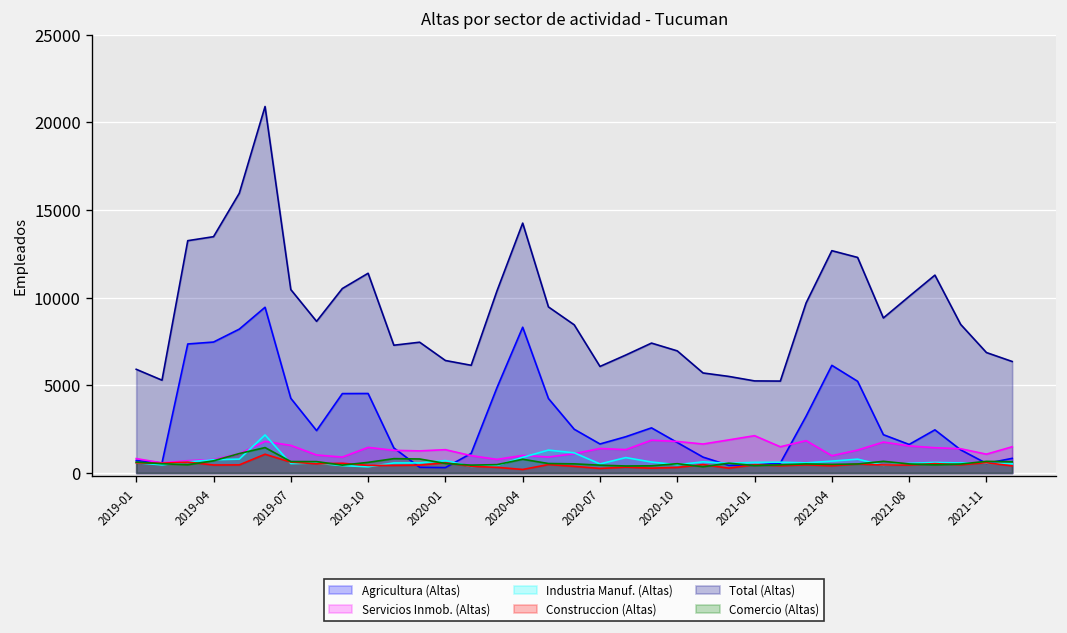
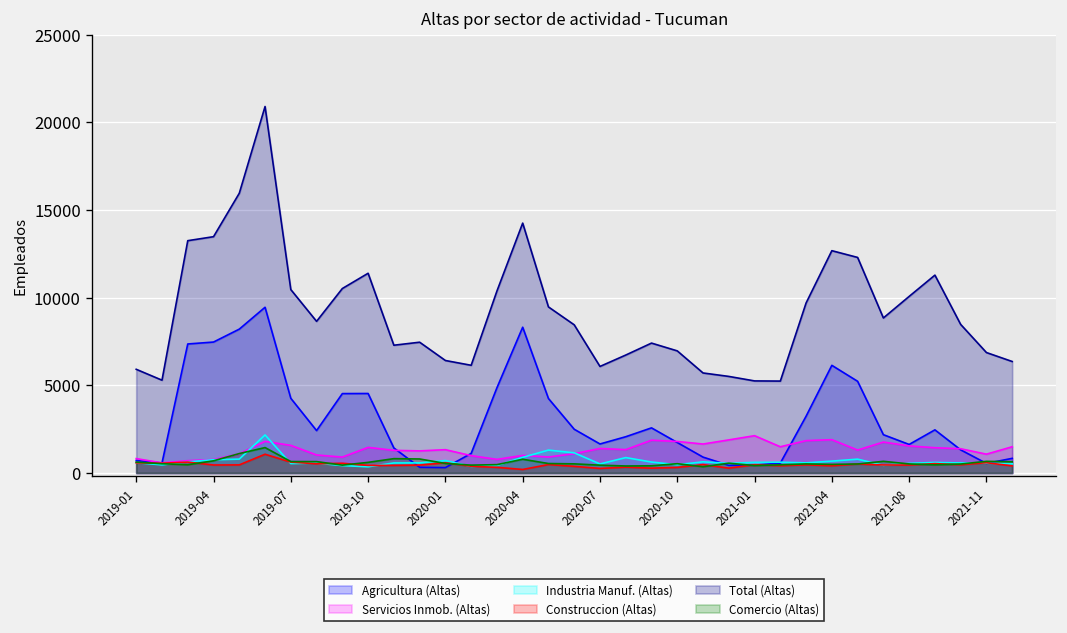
  {
    "Servicios Inmob. (Altas)": {
      "2019-07": 1600,
      "2019-10": 1500,
      "2020-01": 1300,
      "2020-07": 1400,
      "2021-01": 2100,
-     "2021-04": 1000,
+     "2021-04": 1900,
      "2021-11": 1100
    },
    "Industria Manuf. (Altas)": {
      "2021-04": 700
    },
    "Construccion (Altas)": {
      "2019-04": 500,
      "2020-04": 200,
      "2020-07": 300
    }
  }
